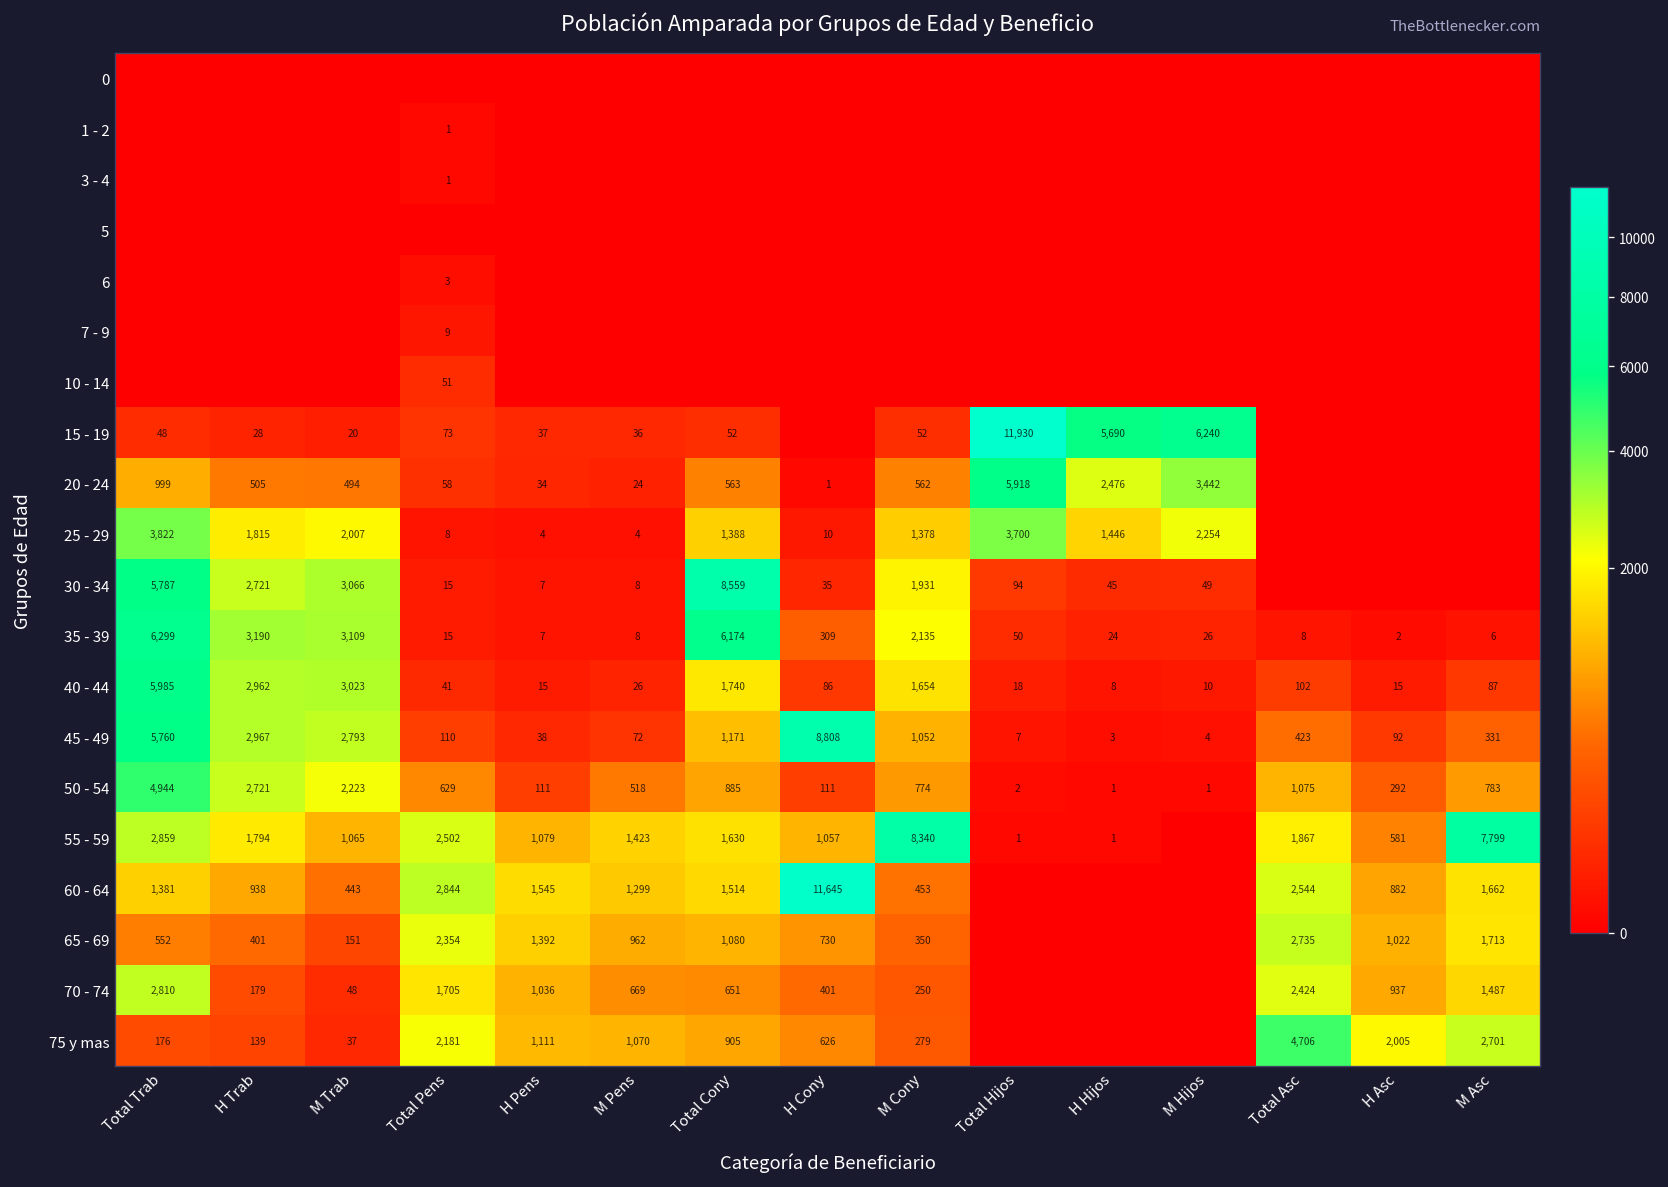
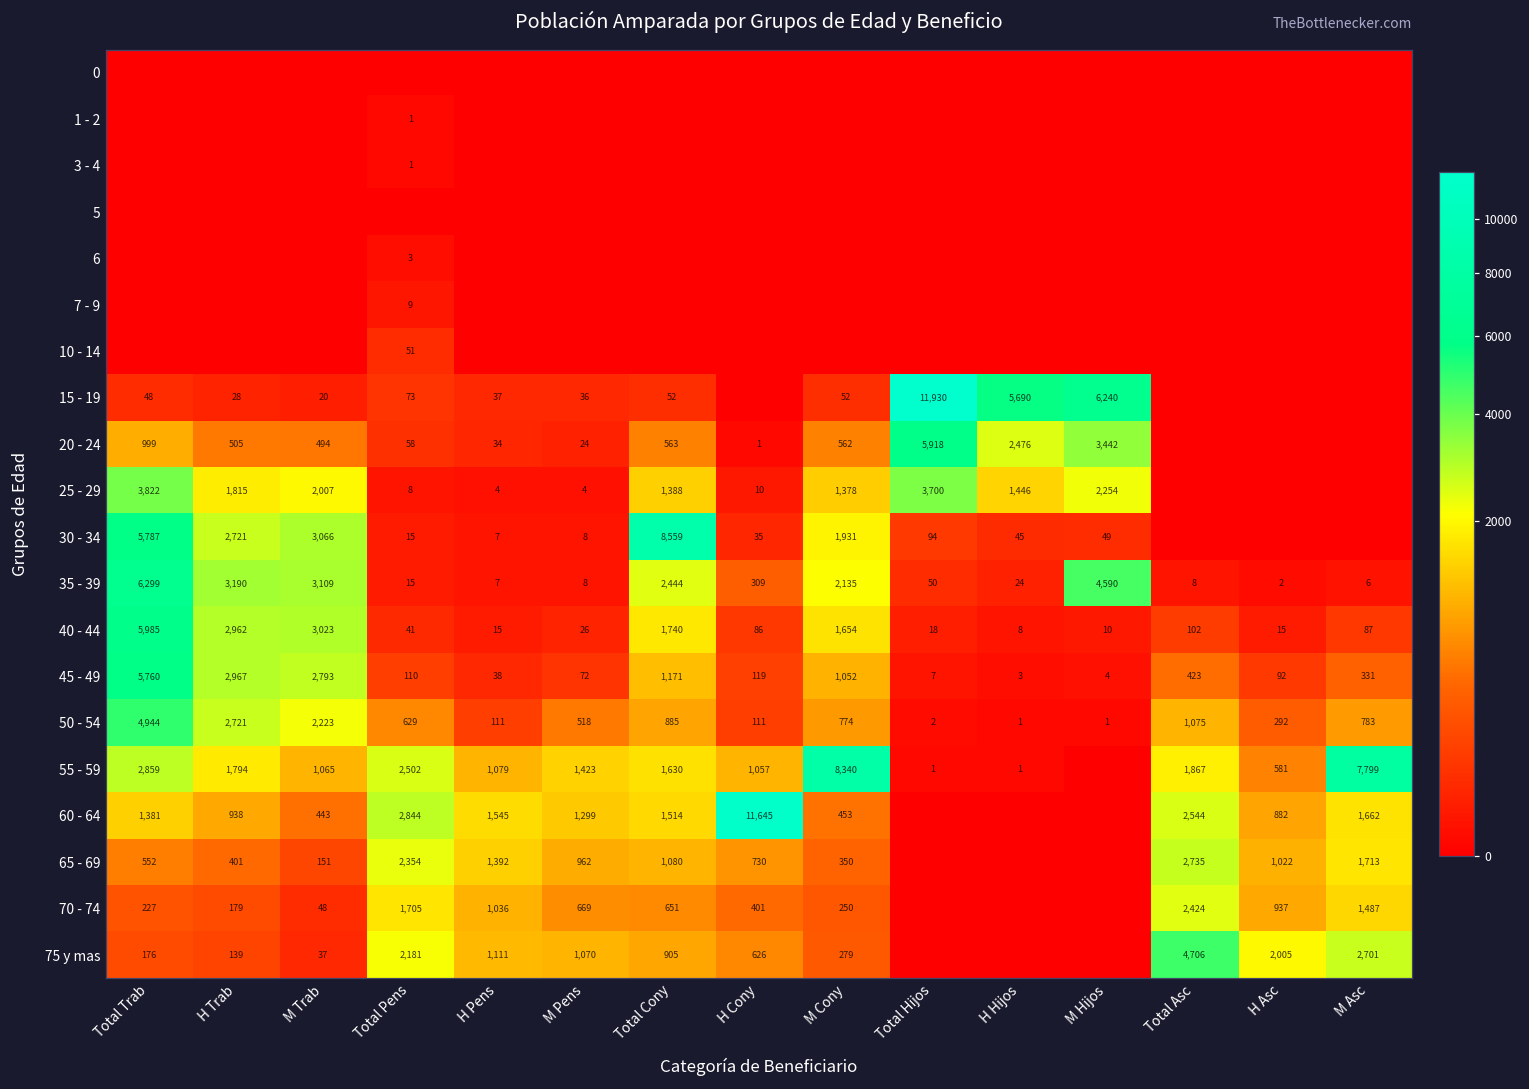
  {
    "1 - 2": {
      "Total Pens": "1"
    },
    "3 - 4": {
      "Total Pens": "1"
    },
    "6": {
      "Total Pens": "3"
    },
    "7 - 9": {
      "Total Pens": "9"
    },
    "10 - 14": {
      "Total Pens": "51"
    },
    "15 - 19": {
      "Total Trab": "48",
      "H Trab": "28",
      "M Trab": "20",
      "Total Pens": "73",
      "H Pens": "37",
      "M Pens": "36",
      "Total Cony": "52",
      "M Cony": "52",
      "Total Hijos": "11,930",
      "H Hijos": "5,690",
      "M Hijos": "6,240"
    },
    "20 - 24": {
      "Total Trab": "999",
      "H Trab": "505",
      "M Trab": "494",
      "Total Pens": "58",
      "H Pens": "34",
      "M Pens": "24",
      "Total Cony": "563",
      "H Cony": "1",
      "M Cony": "562",
      "Total Hijos": "5,918",
      "H Hijos": "2,476",
      "M Hijos": "3,442"
    },
    "25 - 29": {
      "Total Trab": "3,822",
      "H Trab": "1,815",
      "M Trab": "2,007",
      "Total Pens": "8",
      "H Pens": "4",
      "M Pens": "4",
      "Total Cony": "1,388",
      "H Cony": "10",
      "M Cony": "1,378",
      "Total Hijos": "3,700",
      "H Hijos": "1,446",
      "M Hijos": "2,254"
    },
    "30 - 34": {
      "Total Trab": "5,787",
      "H Trab": "2,721",
      "M Trab": "3,066",
      "Total Pens": "15",
      "H Pens": "7",
      "M Pens": "8",
      "Total Cony": "8,559",
      "H Cony": "35",
      "M Cony": "1,931",
      "Total Hijos": "94",
      "H Hijos": "45",
      "M Hijos": "49"
    },
    "35 - 39": {
      "Total Trab": "6,299",
      "H Trab": "3,190",
      "M Trab": "3,109",
      "Total Pens": "15",
      "H Pens": "7",
      "M Pens": "8",
-     "Total Cony": "6,174",
+     "Total Cony": "2,444",
      "H Cony": "309",
      "M Cony": "2,135",
      "Total Hijos": "50",
      "H Hijos": "24",
-     "M Hijos": "26",
+     "M Hijos": "4,590",
      "Total Asc": "8",
      "H Asc": "2",
      "M Asc": "6"
    },
    "40 - 44": {
      "Total Trab": "5,985",
      "H Trab": "2,962",
      "M Trab": "3,023",
      "Total Pens": "41",
      "H Pens": "15",
      "M Pens": "26",
      "Total Cony": "1,740",
      "H Cony": "86",
      "M Cony": "1,654",
      "Total Hijos": "18",
      "H Hijos": "8",
      "M Hijos": "10",
      "Total Asc": "102",
      "H Asc": "15",
      "M Asc": "87"
    },
    "45 - 49": {
      "Total Trab": "5,760",
      "H Trab": "2,967",
      "M Trab": "2,793",
      "Total Pens": "110",
      "H Pens": "38",
      "M Pens": "72",
      "Total Cony": "1,171",
-     "H Cony": "8,808",
+     "H Cony": "119",
      "M Cony": "1,052",
      "Total Hijos": "7",
      "H Hijos": "3",
      "M Hijos": "4",
      "Total Asc": "423",
      "H Asc": "92",
      "M Asc": "331"
    },
    "50 - 54": {
      "Total Trab": "4,944",
      "H Trab": "2,721",
      "M Trab": "2,223",
      "Total Pens": "629",
      "H Pens": "111",
      "M Pens": "518",
      "Total Cony": "885",
      "H Cony": "111",
      "M Cony": "774",
      "Total Hijos": "2",
      "H Hijos": "1",
      "M Hijos": "1",
      "Total Asc": "1,075",
      "H Asc": "292",
      "M Asc": "783"
    },
    "55 - 59": {
      "Total Trab": "2,859",
      "H Trab": "1,794",
      "M Trab": "1,065",
      "Total Pens": "2,502",
      "H Pens": "1,079",
      "M Pens": "1,423",
      "Total Cony": "1,630",
      "H Cony": "1,057",
      "M Cony": "8,340",
      "Total Hijos": "1",
      "H Hijos": "1",
      "Total Asc": "1,867",
      "H Asc": "581",
      "M Asc": "7,799"
    },
    "60 - 64": {
      "Total Trab": "1,381",
      "H Trab": "938",
      "M Trab": "443",
      "Total Pens": "2,844",
      "H Pens": "1,545",
      "M Pens": "1,299",
      "Total Cony": "1,514",
      "H Cony": "11,645",
      "M Cony": "453",
      "Total Asc": "2,544",
      "H Asc": "882",
      "M Asc": "1,662"
    },
    "65 - 69": {
      "Total Trab": "552",
      "H Trab": "401",
      "M Trab": "151",
      "Total Pens": "2,354",
      "H Pens": "1,392",
      "M Pens": "962",
      "Total Cony": "1,080",
      "H Cony": "730",
      "M Cony": "350",
      "Total Asc": "2,735",
      "H Asc": "1,022",
      "M Asc": "1,713"
    },
    "70 - 74": {
-     "Total Trab": "2,810",
+     "Total Trab": "227",
      "H Trab": "179",
      "M Trab": "48",
      "Total Pens": "1,705",
      "H Pens": "1,036",
      "M Pens": "669",
      "Total Cony": "651",
      "H Cony": "401",
      "M Cony": "250",
      "Total Asc": "2,424",
      "H Asc": "937",
      "M Asc": "1,487"
    },
    "75 y mas": {
      "Total Trab": "176",
      "H Trab": "139",
      "M Trab": "37",
      "Total Pens": "2,181",
      "H Pens": "1,111",
      "M Pens": "1,070",
      "Total Cony": "905",
      "H Cony": "626",
      "M Cony": "279",
      "Total Asc": "4,706",
      "H Asc": "2,005",
      "M Asc": "2,701"
    }
  }
